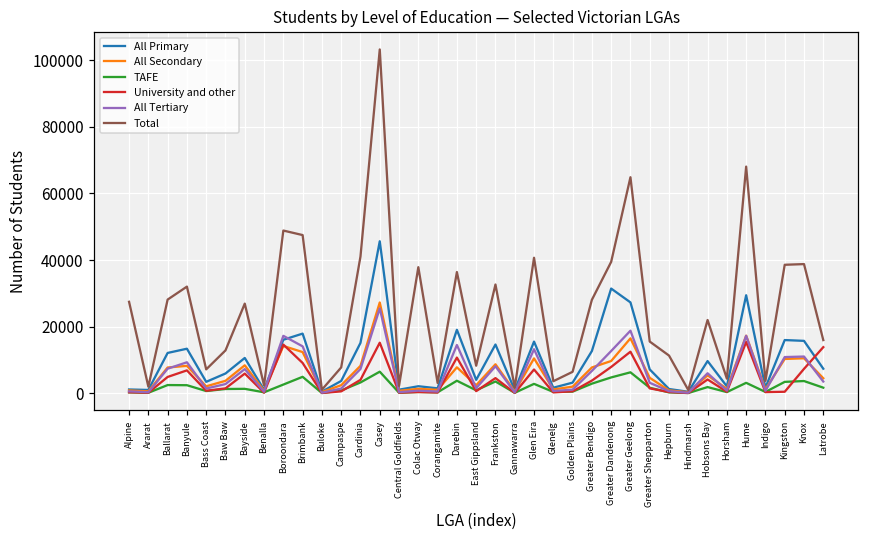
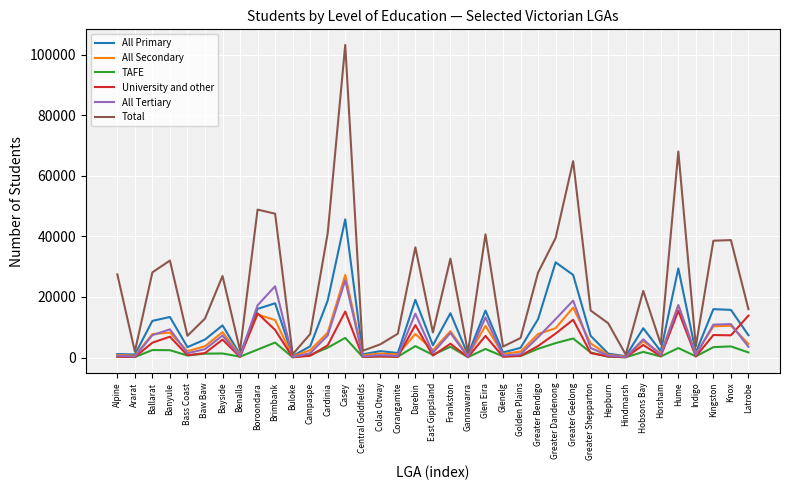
  {
    "All Primary": {
      "Ballarat": 12000,
      "Banyule": 13000,
      "Bass Coast": 3000,
      "Baw Baw": 6000,
      "Bayside": 11000,
      "Boroondara": 16000,
      "Brimbank": 18000,
      "Campaspe": 4000,
-     "Cardinia": 15000,
+     "Cardinia": 19000,
      "Casey": 46000,
      "Darebin": 19000,
      "East Gippsland": 4000,
      "Frankston": 15000,
      "Glen Eira": 16000,
      "Golden Plains": 3000,
      "Greater Bendigo": 13000,
      "Greater Dandenong": 31000,
      "Greater Geelong": 27000,
      "Greater Shepparton": 7000,
      "Hobsons Bay": 10000,
      "Hume": 29000,
      "Kingston": 16000,
      "Knox": 16000,
      "Latrobe": 7000
    },
    "All Secondary": {
      "Banyule": 8000,
      "Baw Baw": 4000,
      "Bayside": 8000,
      "Brimbank": 12000,
      "Campaspe": 2000,
      "Cardinia": 8000,
      "Casey": 27000,
      "Darebin": 8000,
      "East Gippsland": 2000,
      "Glen Eira": 10000,
      "Golden Plains": 2000,
      "Greater Bendigo": 8000,
      "Greater Dandenong": 10000,
      "Greater Geelong": 16000,
      "Greater Shepparton": 5000,
      "Latrobe": 5000
    },
    "TAFE": {
      "Ballarat": 2000,
      "Banyule": 2000,
      "Bayside": 1000,
      "Boroondara": 3000,
      "Brimbank": 5000,
      "Casey": 6000,
      "Darebin": 4000,
      "Frankston": 4000,
      "Glen Eira": 3000,
      "Greater Bendigo": 3000,
      "Greater Dandenong": 5000,
      "Greater Geelong": 6000,
      "Hobsons Bay": 2000,
      "Hume": 3000,
      "Kingston": 3000,
      "Knox": 4000,
      "Latrobe": 2000
    },
    "University and other": {
      "Ballarat": 5000,
      "Banyule": 7000,
      "Bayside": 6000,
      "Brimbank": 9000,
      "Casey": 15000,
      "Darebin": 11000,
      "Frankston": 5000,
      "Glen Eira": 7000,
      "Greater Bendigo": 4000,
      "Greater Dandenong": 8000,
      "Greater Geelong": 12000,
      "Hobsons Bay": 4000,
      "Hume": 15000,
-     "Kingston": 0,
+     "Kingston": 7000,
      "Knox": 7000,
      "Latrobe": 14000
    },
    "All Tertiary": {
      "Banyule": 9000,
      "Baw Baw": 3000,
      "Bayside": 7000,
      "Boroondara": 17000,
-     "Brimbank": 14000,
+     "Brimbank": 24000,
      "Cardinia": 7000,
      "Casey": 25000,
      "Darebin": 14000,
      "Glen Eira": 13000,
      "Greater Bendigo": 7000,
      "Greater Dandenong": 13000,
      "Greater Geelong": 19000,
      "Greater Shepparton": 3000,
      "Latrobe": 4000
    },
    "Total": {
      "Alpine": 27000,
      "Ararat": 2000,
      "Ballarat": 28000,
      "Banyule": 32000,
      "Bass Coast": 7000,
      "Baw Baw": 13000,
      "Bayside": 27000,
      "Benalla": 2000,
      "Boroondara": 49000,
      "Brimbank": 48000,
      "Campaspe": 8000,
      "Cardinia": 41000,
      "Casey": 103000,
      "Central Goldfields": 2000,
-     "Colac Otway": 38000,
-     "Corangamite": 3000,
+     "Colac Otway": 4000,
+     "Corangamite": 8000,
      "Darebin": 36000,
      "East Gippsland": 8000,
      "Frankston": 33000,
      "Gannawarra": 2000,
      "Glen Eira": 41000,
      "Glenelg": 4000,
      "Golden Plains": 6000,
      "Greater Bendigo": 28000,
      "Greater Dandenong": 39000,
      "Greater Geelong": 65000,
      "Greater Shepparton": 16000,
      "Hepburn": 11000,
      "Hobsons Bay": 22000,
      "Horsham": 4000,
      "Hume": 68000,
      "Indigo": 4000,
      "Kingston": 39000,
      "Knox": 39000,
      "Latrobe": 16000
    }
  }
